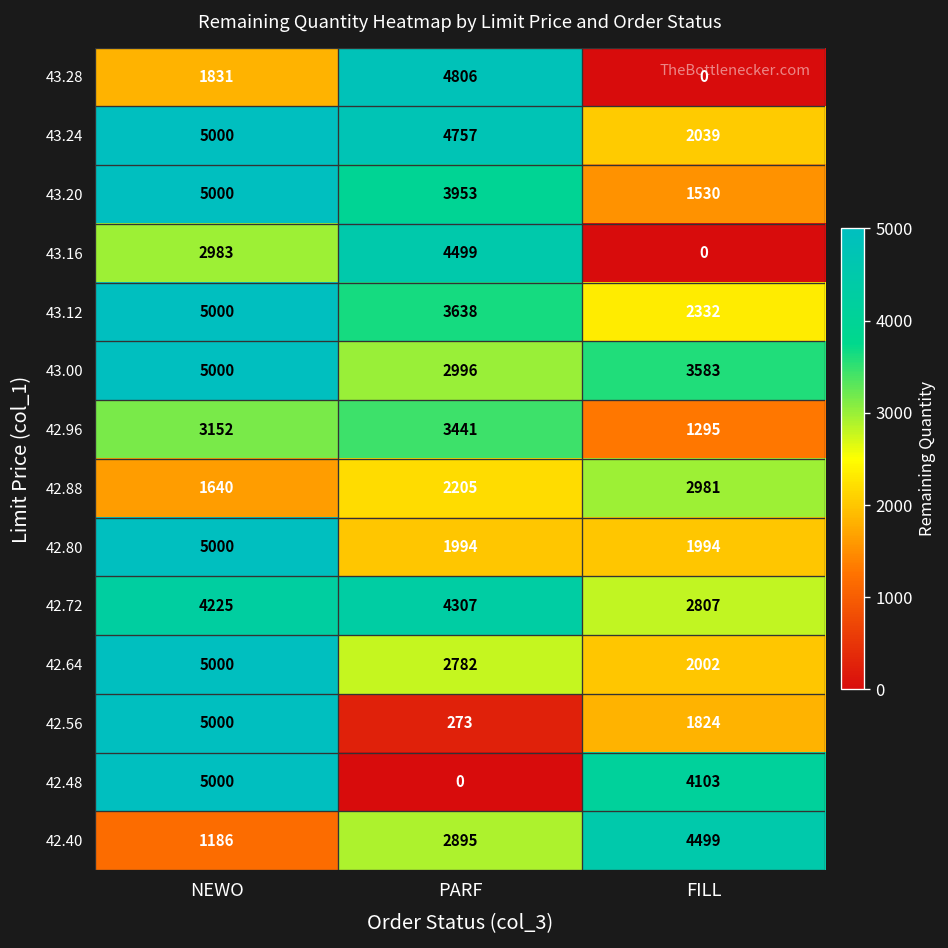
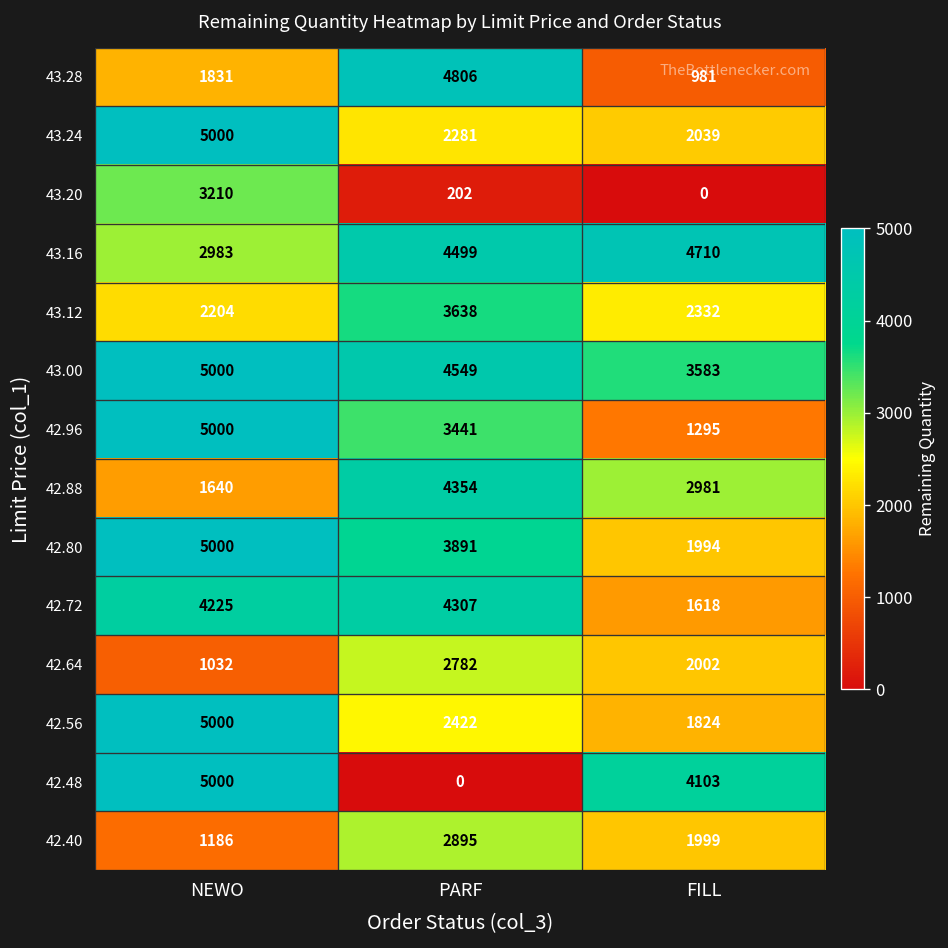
  {
    "43.28": {
      "NEWO": 1831,
      "PARF": 4806,
-     "FILL": 0
+     "FILL": 981
    },
    "43.24": {
      "NEWO": 5000,
-     "PARF": 4757,
+     "PARF": 2281,
      "FILL": 2039
    },
    "43.20": {
-     "NEWO": 5000,
-     "PARF": 3953,
-     "FILL": 1530
+     "NEWO": 3210,
+     "PARF": 202,
+     "FILL": 0
    },
    "43.16": {
      "NEWO": 2983,
      "PARF": 4499,
-     "FILL": 0
+     "FILL": 4710
    },
    "43.12": {
-     "NEWO": 5000,
+     "NEWO": 2204,
      "PARF": 3638,
      "FILL": 2332
    },
    "43.00": {
      "NEWO": 5000,
-     "PARF": 2996,
+     "PARF": 4549,
      "FILL": 3583
    },
    "42.96": {
-     "NEWO": 3152,
+     "NEWO": 5000,
      "PARF": 3441,
      "FILL": 1295
    },
    "42.88": {
      "NEWO": 1640,
-     "PARF": 2205,
+     "PARF": 4354,
      "FILL": 2981
    },
    "42.80": {
      "NEWO": 5000,
-     "PARF": 1994,
+     "PARF": 3891,
      "FILL": 1994
    },
    "42.72": {
      "NEWO": 4225,
      "PARF": 4307,
-     "FILL": 2807
+     "FILL": 1618
    },
    "42.64": {
-     "NEWO": 5000,
+     "NEWO": 1032,
      "PARF": 2782,
      "FILL": 2002
    },
    "42.56": {
      "NEWO": 5000,
-     "PARF": 273,
+     "PARF": 2422,
      "FILL": 1824
    },
    "42.48": {
      "NEWO": 5000,
      "PARF": 0,
      "FILL": 4103
    },
    "42.40": {
      "NEWO": 1186,
      "PARF": 2895,
-     "FILL": 4499
+     "FILL": 1999
    }
  }
